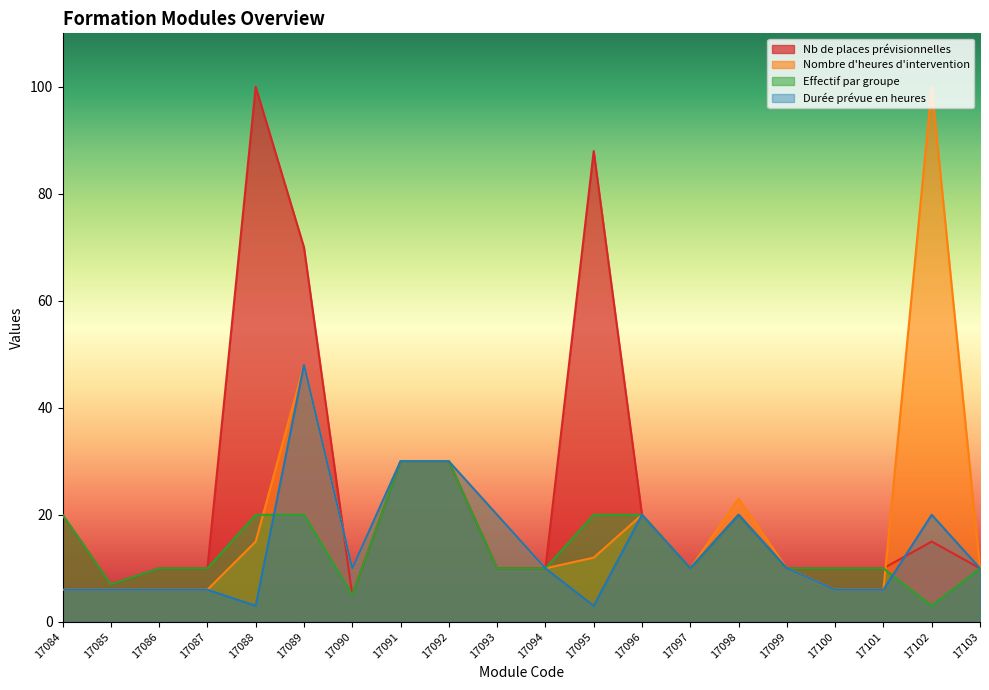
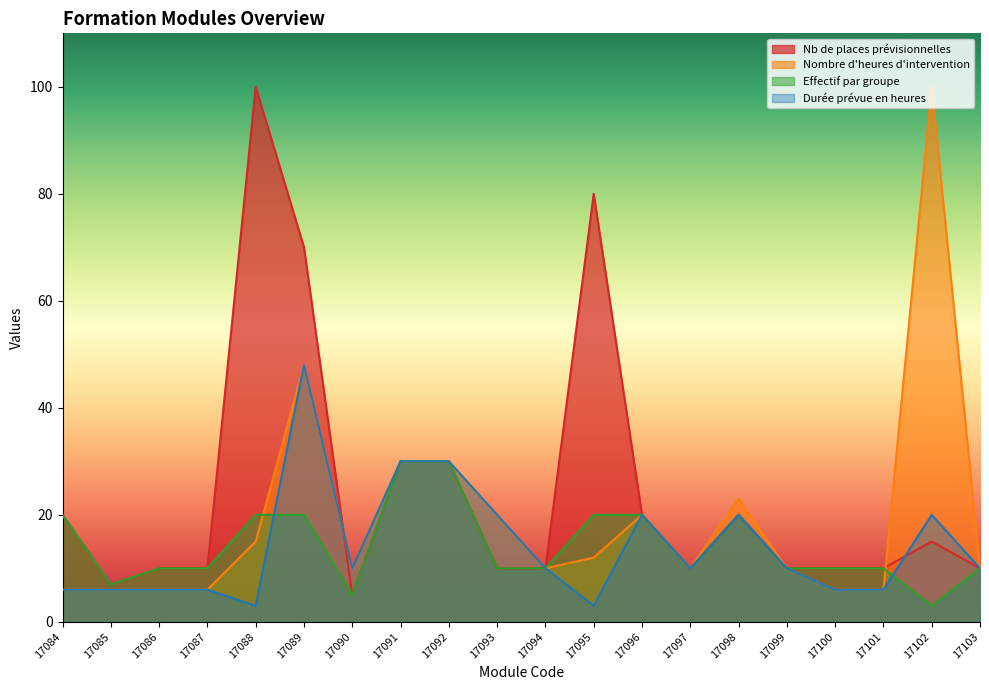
  {
    "Nb de places prévisionnelles": {
      "17088": 100,
      "17089": 70,
-     "17095": 88,
+     "17095": 80,
      "17102": 15
    },
    "Nombre d'heures d'intervention": {
      "17088": 15,
      "17095": 12,
      "17098": 23
    },
    "Effectif par groupe": {
      "17088": 20,
      "17089": 20,
      "17095": 20,
      "17102": 3
    },
    "Durée prévue en heures": {
      "17088": 3,
      "17095": 3,
      "17102": 20
    }
  }
